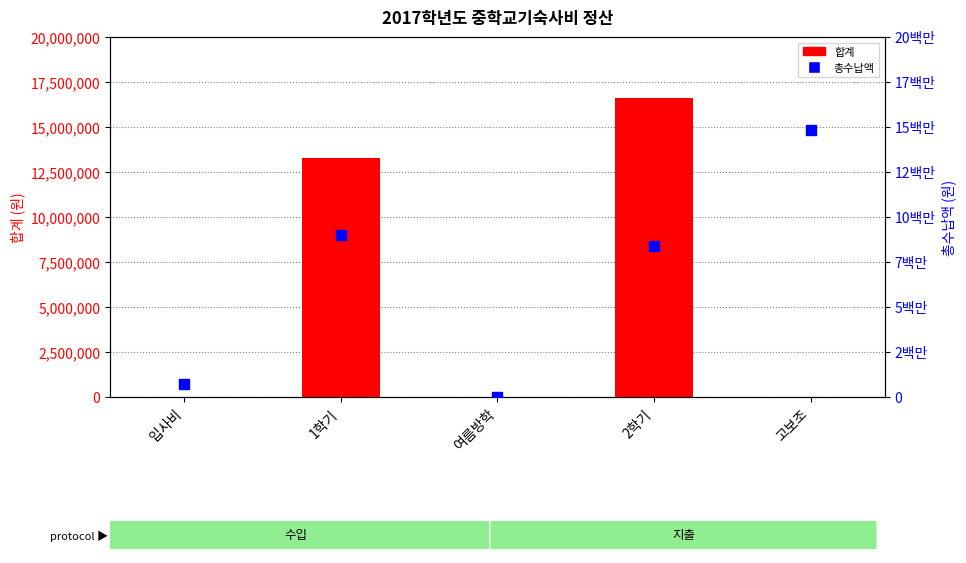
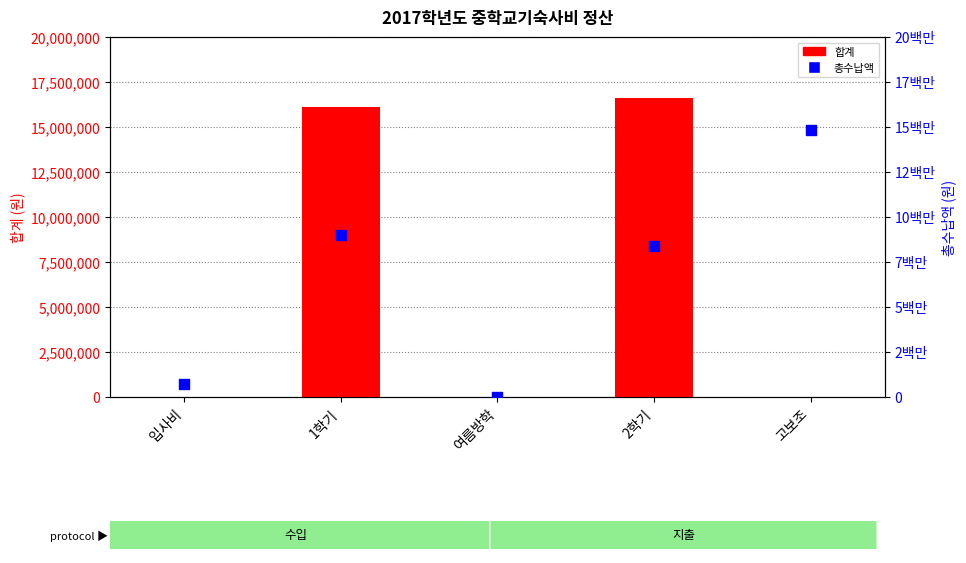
  {
    "합계": {
      "입사비": "0",
-     "1학기": "13,300,000",
+     "1학기": "16,100,000",
      "여름방학": "0",
      "2학기": "16,600,000",
      "고보조": "0"
    }
  }
